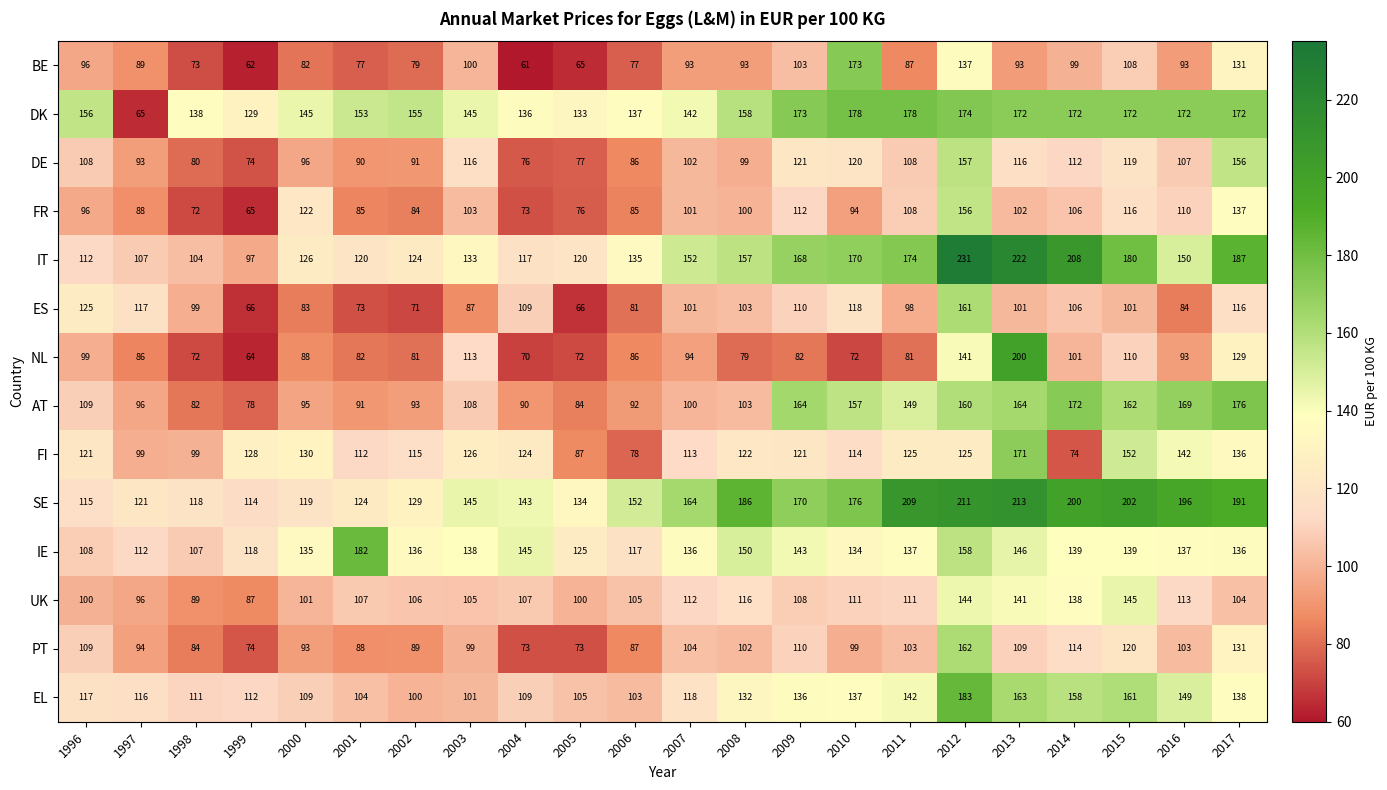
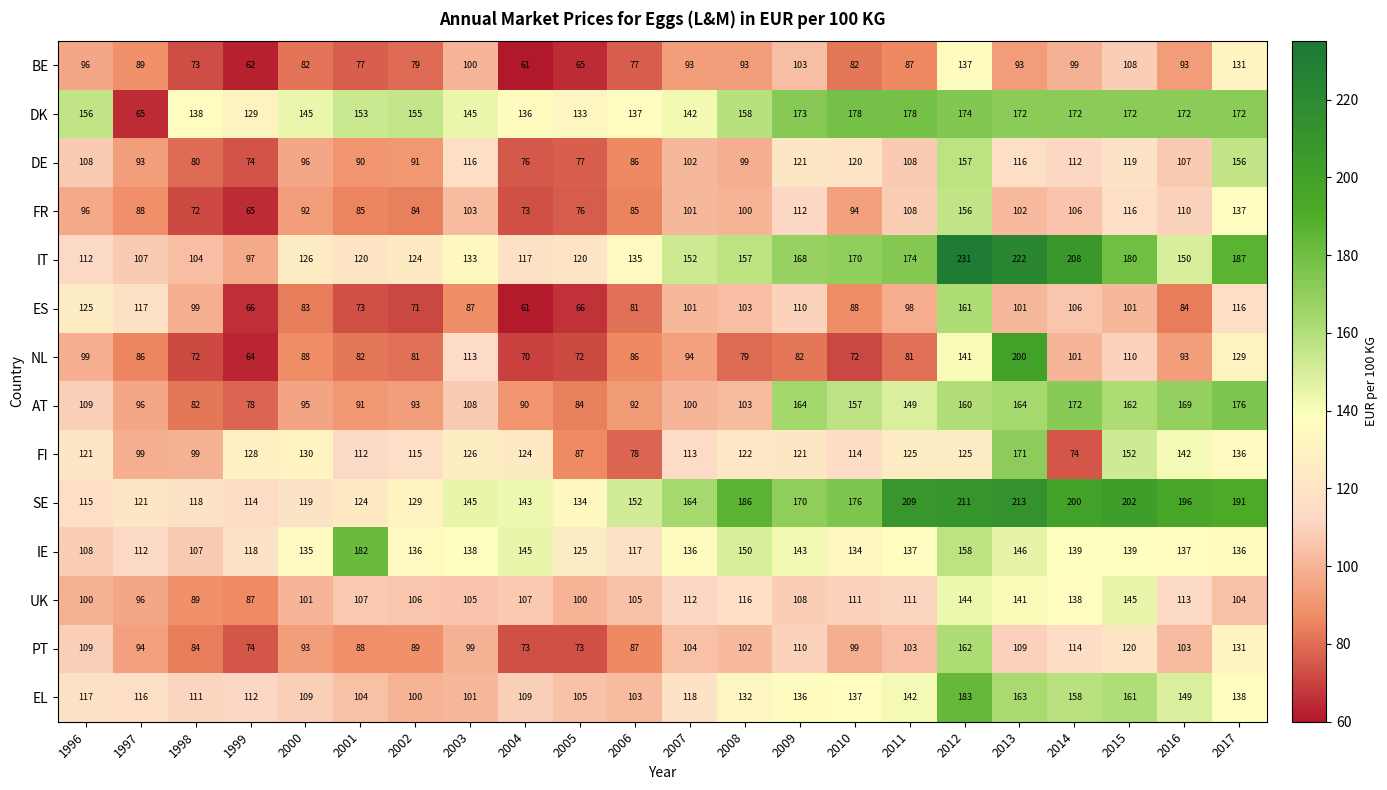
  {
    "BE": {
      "1996": 96,
      "1997": 89,
      "1998": 73,
      "1999": 62,
      "2000": 82,
      "2001": 77,
      "2002": 79,
      "2003": 100,
      "2004": 61,
      "2005": 65,
      "2006": 77,
      "2007": 93,
      "2008": 93,
      "2009": 103,
-     "2010": 173,
+     "2010": 82,
      "2011": 87,
      "2012": 137,
      "2013": 93,
      "2014": 99,
      "2015": 108,
      "2016": 93,
      "2017": 131
    },
    "FR": {
      "1996": 96,
      "1997": 88,
      "1998": 72,
      "1999": 65,
-     "2000": 122,
+     "2000": 92,
      "2001": 85,
      "2002": 84,
      "2003": 103,
      "2004": 73,
      "2005": 76,
      "2006": 85,
      "2007": 101,
      "2008": 100,
      "2009": 112,
      "2010": 94,
      "2011": 108,
      "2012": 156,
      "2013": 102,
      "2014": 106,
      "2015": 116,
      "2016": 110,
      "2017": 137
    },
    "ES": {
      "1996": 125,
      "1997": 117,
      "1998": 99,
      "1999": 66,
      "2000": 83,
      "2001": 73,
      "2002": 71,
      "2003": 87,
-     "2004": 109,
+     "2004": 61,
      "2005": 66,
      "2006": 81,
      "2007": 101,
      "2008": 103,
      "2009": 110,
-     "2010": 118,
+     "2010": 88,
      "2011": 98,
      "2012": 161,
      "2013": 101,
      "2014": 106,
      "2015": 101,
      "2016": 84,
      "2017": 116
    }
  }
